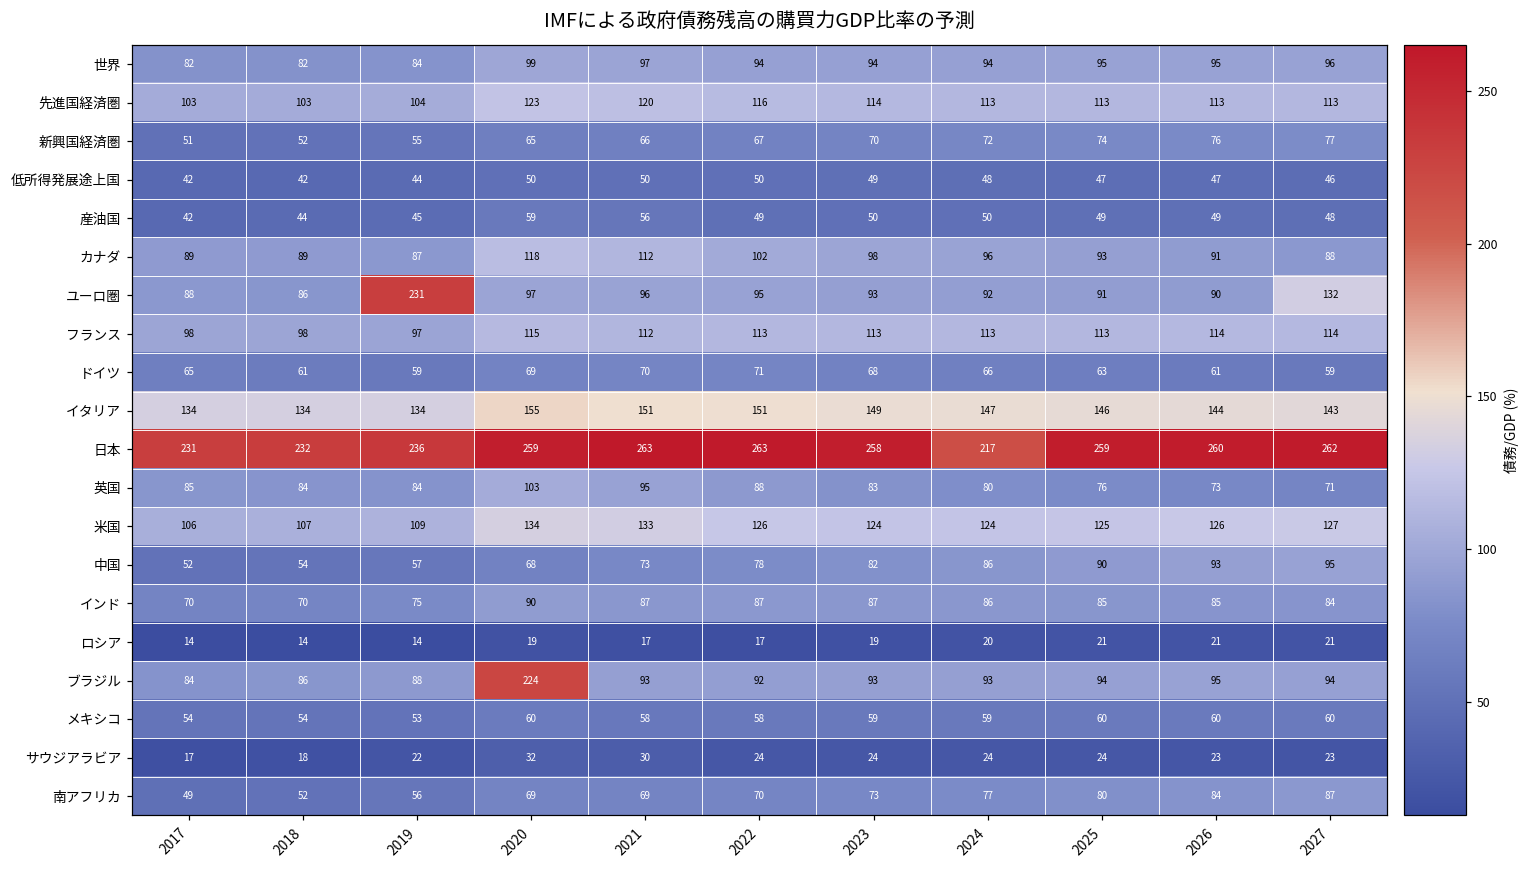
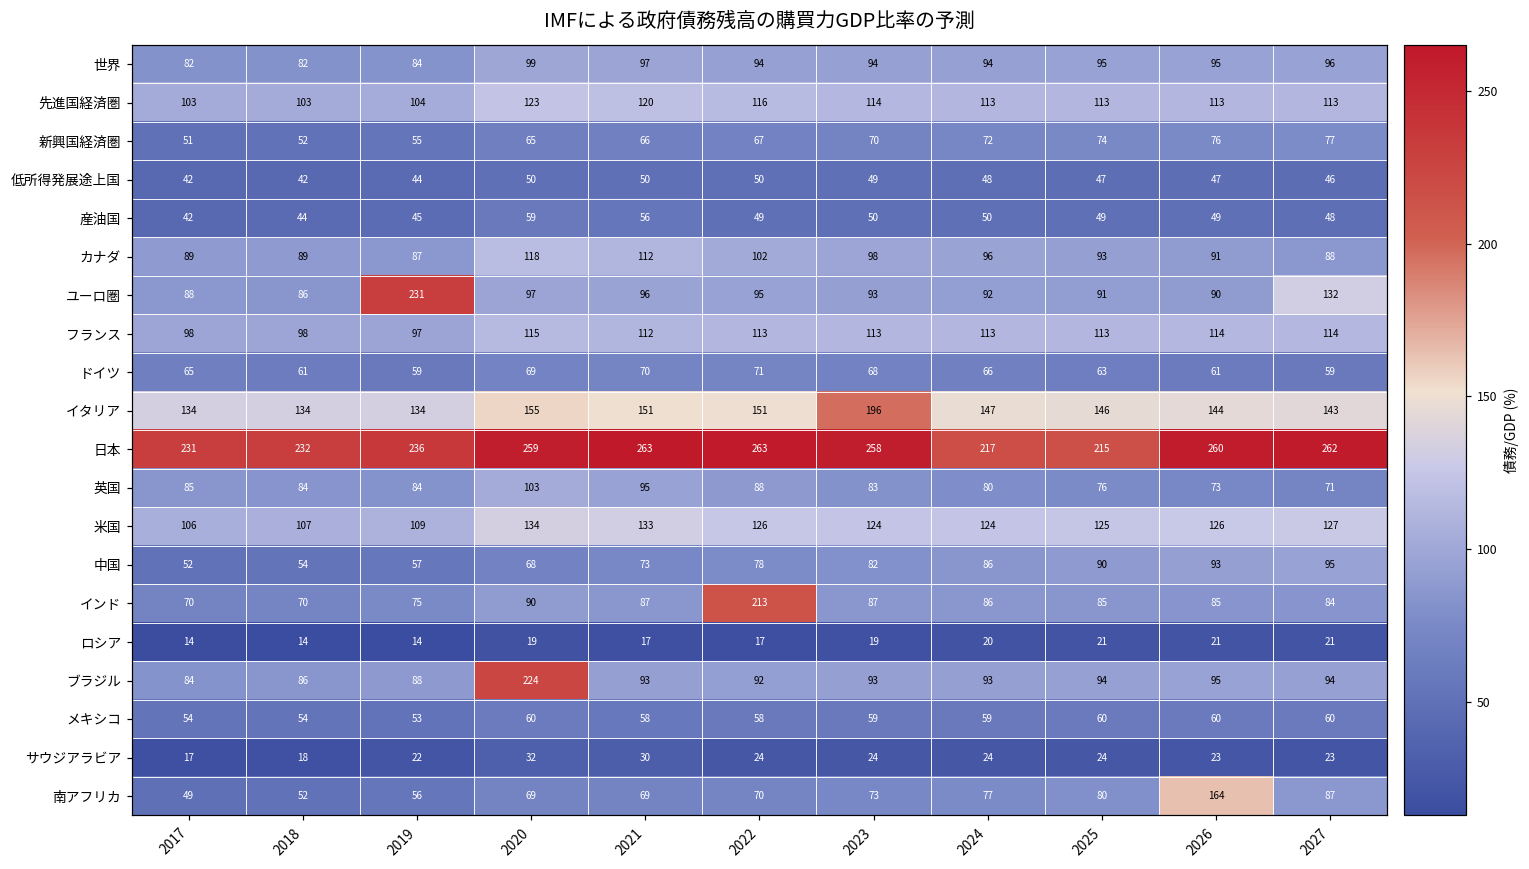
  {
    "イタリア": {
      "2017": 134,
      "2018": 134,
      "2019": 134,
      "2020": 155,
      "2021": 151,
      "2022": 151,
-     "2023": 149,
+     "2023": 196,
      "2024": 147,
      "2025": 146,
      "2026": 144,
      "2027": 143
    },
    "日本": {
      "2017": 231,
      "2018": 232,
      "2019": 236,
      "2020": 259,
      "2021": 263,
      "2022": 263,
      "2023": 258,
      "2024": 217,
-     "2025": 259,
+     "2025": 215,
      "2026": 260,
      "2027": 262
    },
    "インド": {
      "2017": 70,
      "2018": 70,
      "2019": 75,
      "2020": 90,
      "2021": 87,
-     "2022": 87,
+     "2022": 213,
      "2023": 87,
      "2024": 86,
      "2025": 85,
      "2026": 85,
      "2027": 84
    },
    "南アフリカ": {
      "2017": 49,
      "2018": 52,
      "2019": 56,
      "2020": 69,
      "2021": 69,
      "2022": 70,
      "2023": 73,
      "2024": 77,
      "2025": 80,
-     "2026": 84,
+     "2026": 164,
      "2027": 87
    }
  }
